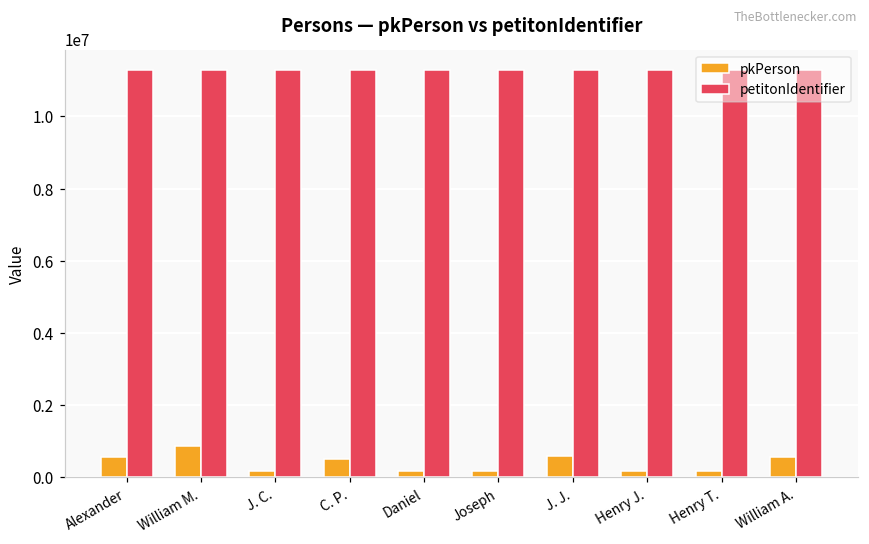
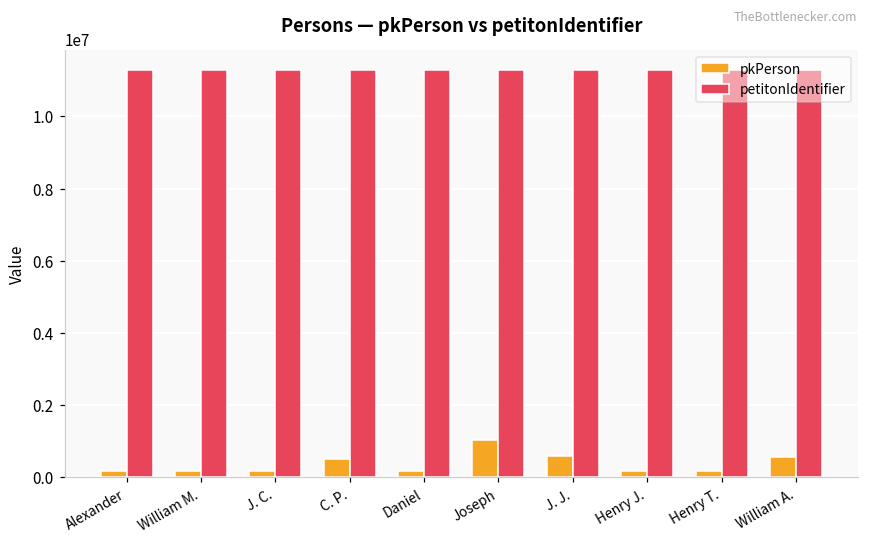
  {
    "pkPerson": {
-     "Alexander": 600000,
-     "William M.": 900000,
+     "Alexander": 200000,
+     "William M.": 200000,
      "J. C.": 200000,
      "C. P.": 500000,
      "Daniel": 200000,
-     "Joseph": 200000,
+     "Joseph": 1000000,
      "J. J.": 600000,
      "Henry J.": 200000,
      "Henry T.": 200000,
      "William A.": 600000
    },
    "petitonIdentifier": {
      "Alexander": 11300000,
      "William M.": 11300000,
      "J. C.": 11300000,
      "C. P.": 11300000,
      "Daniel": 11300000,
      "Joseph": 11300000,
      "J. J.": 11300000,
      "Henry J.": 11300000
    }
  }
